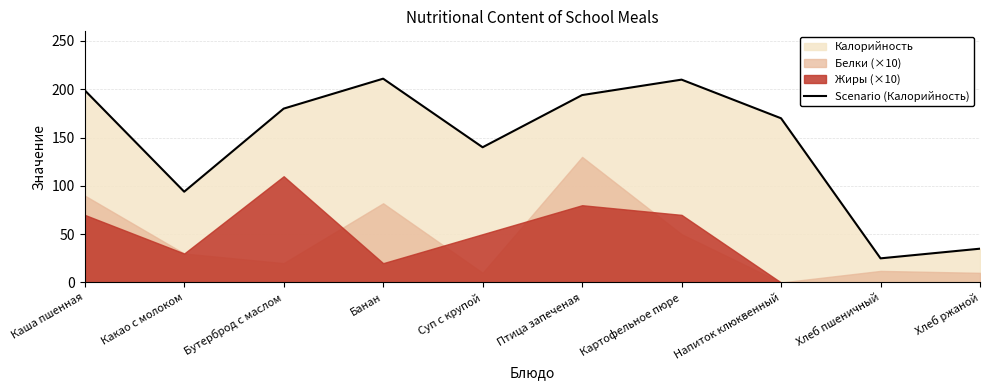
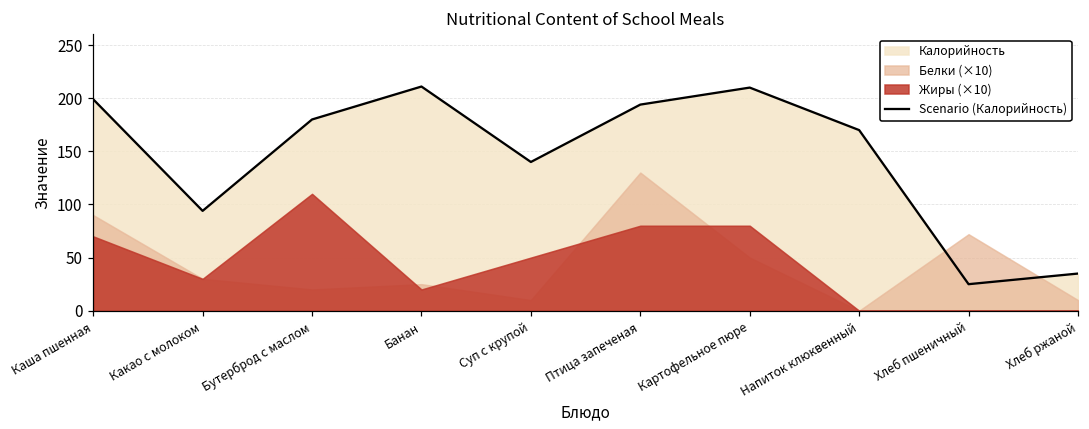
  {
    "Калорийность": {
      "Каша пшенная": 200,
      "Какао с молоком": 90,
      "Бутерброд с маслом": 180,
      "Банан": 210,
      "Суп с крупой": 140,
      "Птица запеченая": 190,
      "Картофельное пюре": 210,
      "Напиток клюквенный": 170,
      "Хлеб пшеничный": 30,
      "Хлеб ржаной": 40
    },
    "Белки (×10)": {
      "Каша пшенная": 90,
      "Бутерброд с маслом": 20,
-     "Банан": 80,
+     "Банан": 30,
      "Суп с крупой": 10,
      "Птица запеченая": 130,
      "Картофельное пюре": 50,
-     "Хлеб пшеничный": 10,
+     "Хлеб пшеничный": 70,
      "Хлеб ржаной": 10
    },
    "Жиры (×10)": {
      "Каша пшенная": 70,
      "Бутерброд с маслом": 110,
      "Банан": 20,
      "Суп с крупой": 50,
      "Птица запеченая": 80,
-     "Картофельное пюре": 70,
+     "Картофельное пюре": 80,
      "Хлеб пшеничный": 0,
      "Хлеб ржаной": 0
    }
  }
